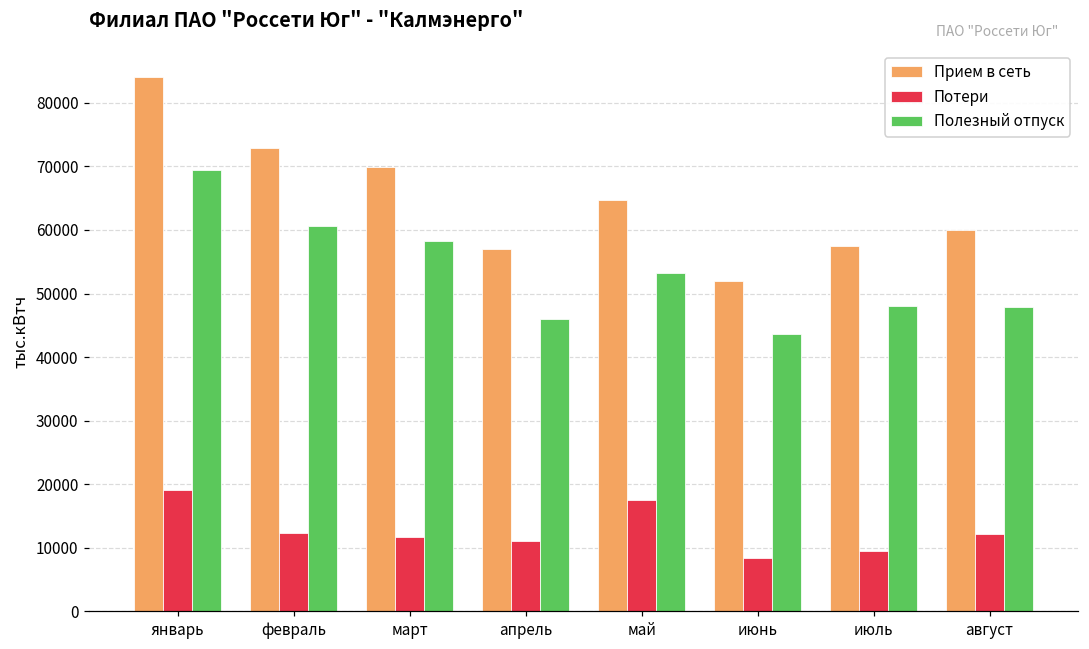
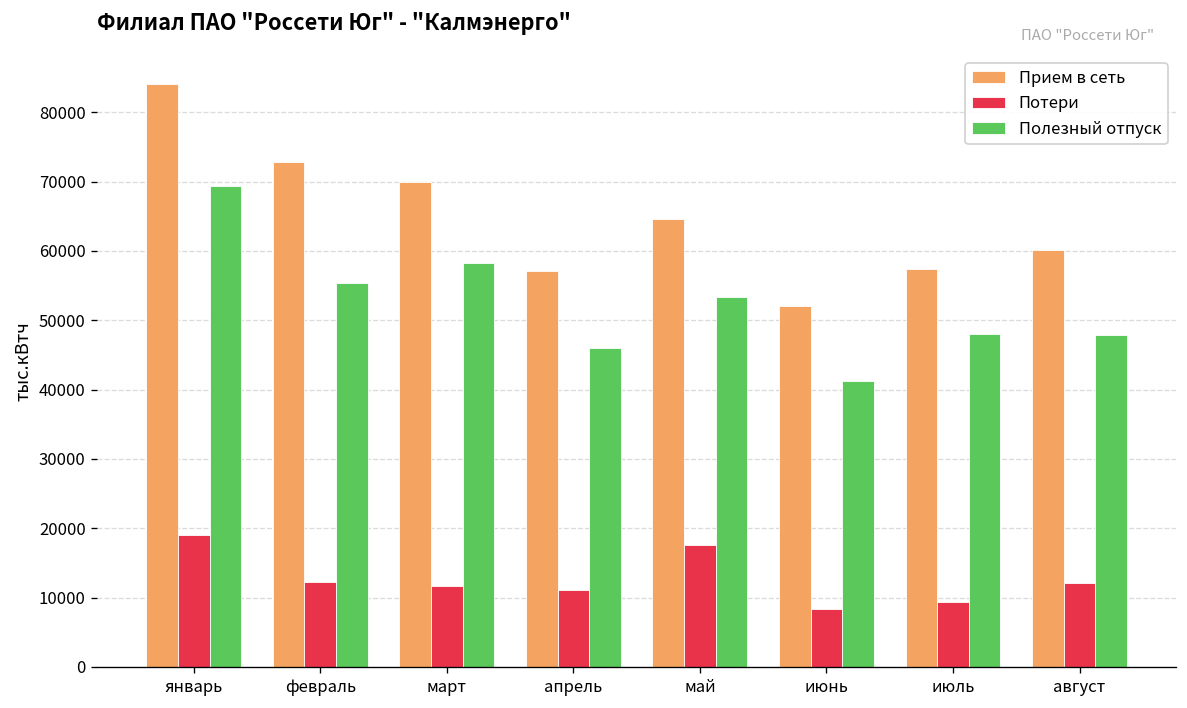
  {
    "Прием в сеть": {
      "январь": 84000,
      "февраль": 73000,
      "март": 70000,
      "апрель": 57000,
      "май": 65000,
      "июнь": 52000,
      "июль": 57000,
      "август": 60000
    },
    "Потери": {
      "январь": 19000,
      "февраль": 12000,
      "март": 12000,
      "апрель": 11000,
      "май": 18000,
      "июнь": 8000,
      "июль": 9000,
      "август": 12000
    },
    "Полезный отпуск": {
      "январь": 69000,
-     "февраль": 61000,
+     "февраль": 55000,
      "март": 58000,
      "апрель": 46000,
      "май": 53000,
-     "июнь": 44000,
+     "июнь": 41000,
      "июль": 48000,
      "август": 48000
    }
  }
